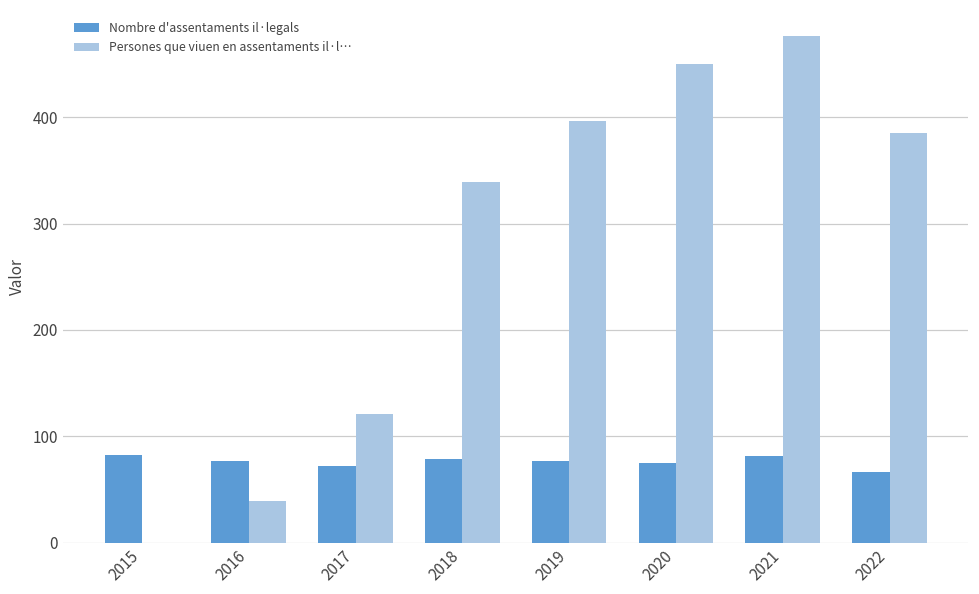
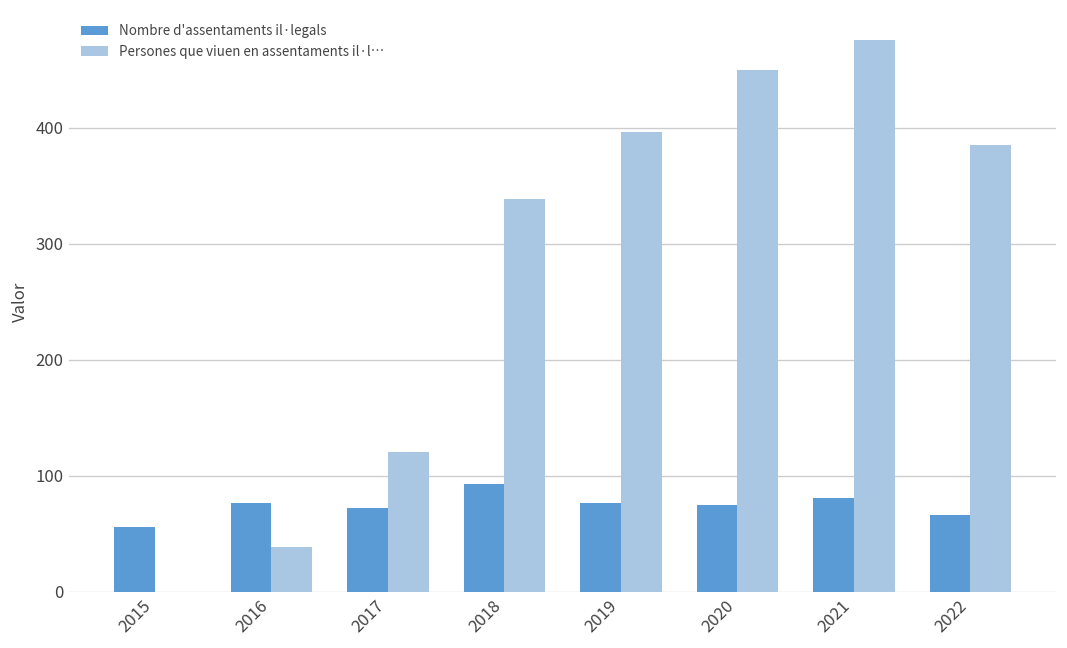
  {
    "Nombre d'assentaments il·legals": {
-     "2015": 80,
+     "2015": 60,
      "2016": 80,
      "2017": 70,
-     "2018": 80,
+     "2018": 90,
      "2019": 80,
      "2020": 80,
      "2021": 80,
      "2022": 70
    },
    "Persones que viuen en assentaments il·l…": {
      "2015": 0,
      "2016": 40,
      "2017": 120,
      "2018": 340,
      "2019": 400,
      "2020": 450,
      "2021": 480,
      "2022": 390
    }
  }
